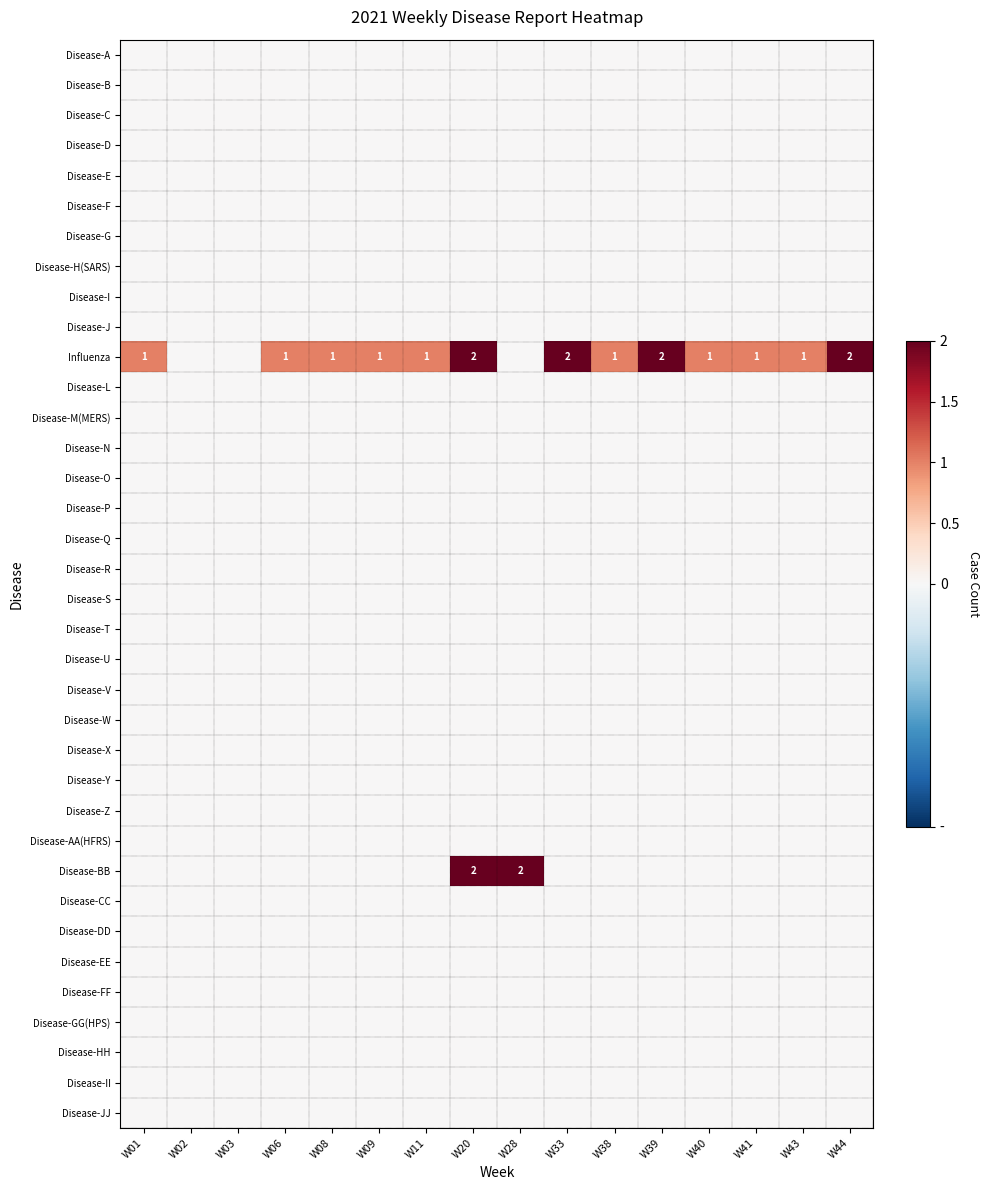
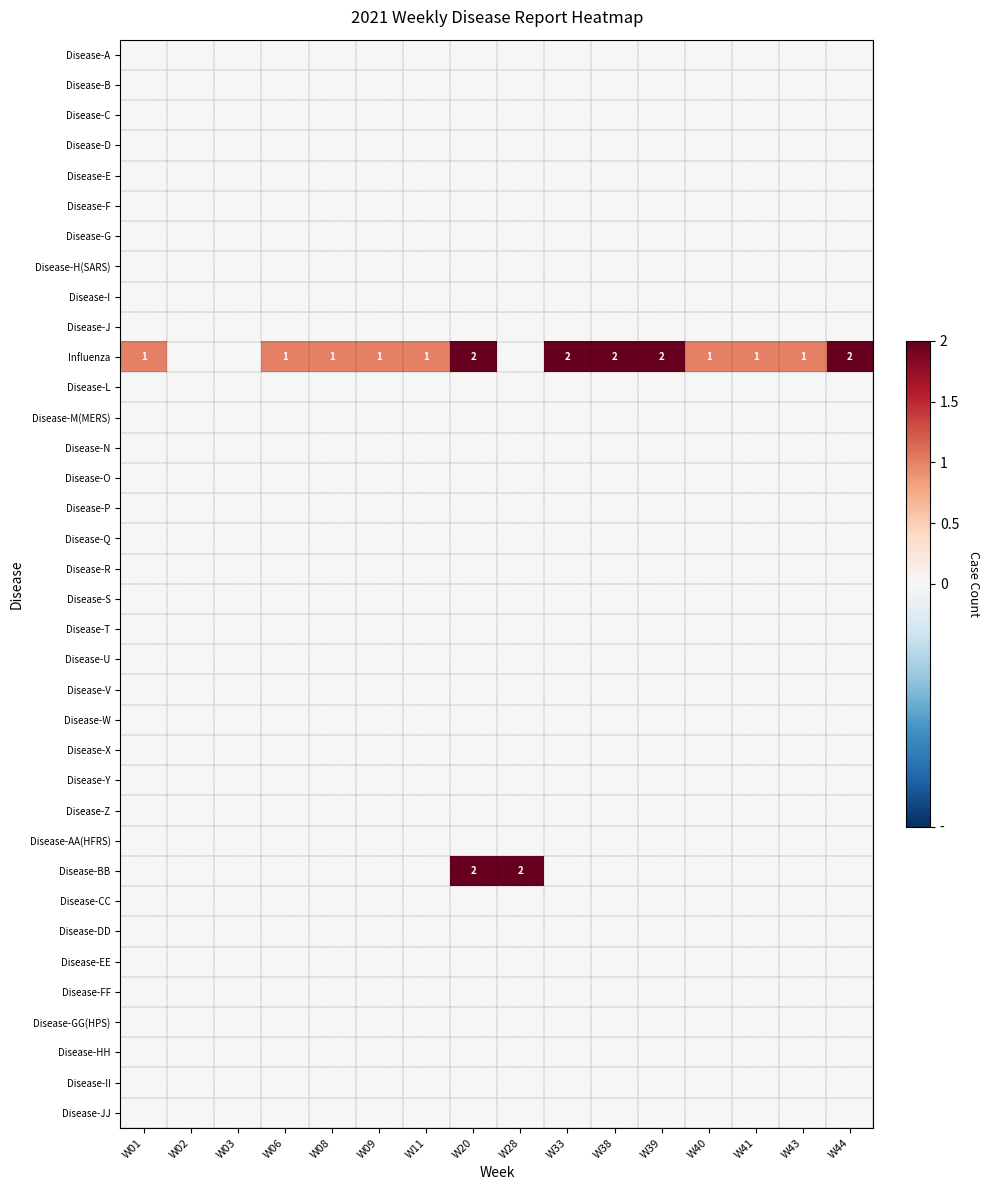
  {
    "Influenza": {
      "W01": 1,
      "W06": 1,
      "W08": 1,
      "W09": 1,
      "W11": 1,
      "W20": 2,
      "W33": 2,
-     "W38": 1,
+     "W38": 2,
      "W39": 2,
      "W40": 1,
      "W41": 1,
      "W43": 1,
      "W44": 2
    },
    "Disease-BB": {
      "W20": 2,
      "W28": 2
    }
  }
